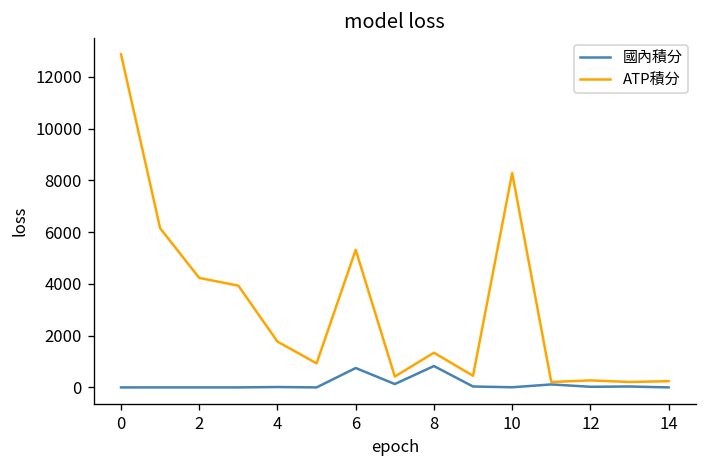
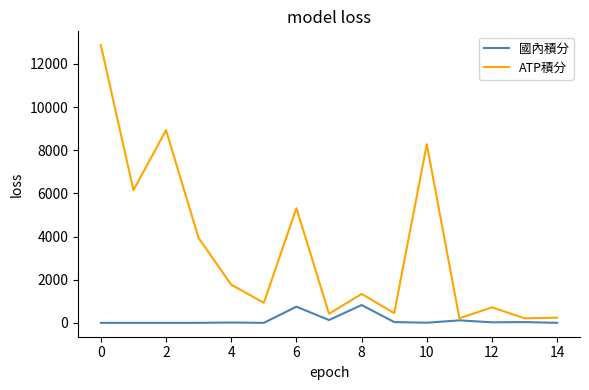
  {
    "國內積分": {
      "0": 0,
      "2": 0,
      "4": 0,
      "6": 700,
      "8": 800,
      "10": 0,
      "12": 0,
      "14": 0
    },
    "ATP積分": {
      "0": 12900,
-     "2": 4200,
+     "2": 8900,
      "4": 1800,
      "6": 5300,
      "8": 1300,
      "10": 8300,
-     "12": 300,
+     "12": 700,
      "14": 200
    }
  }
